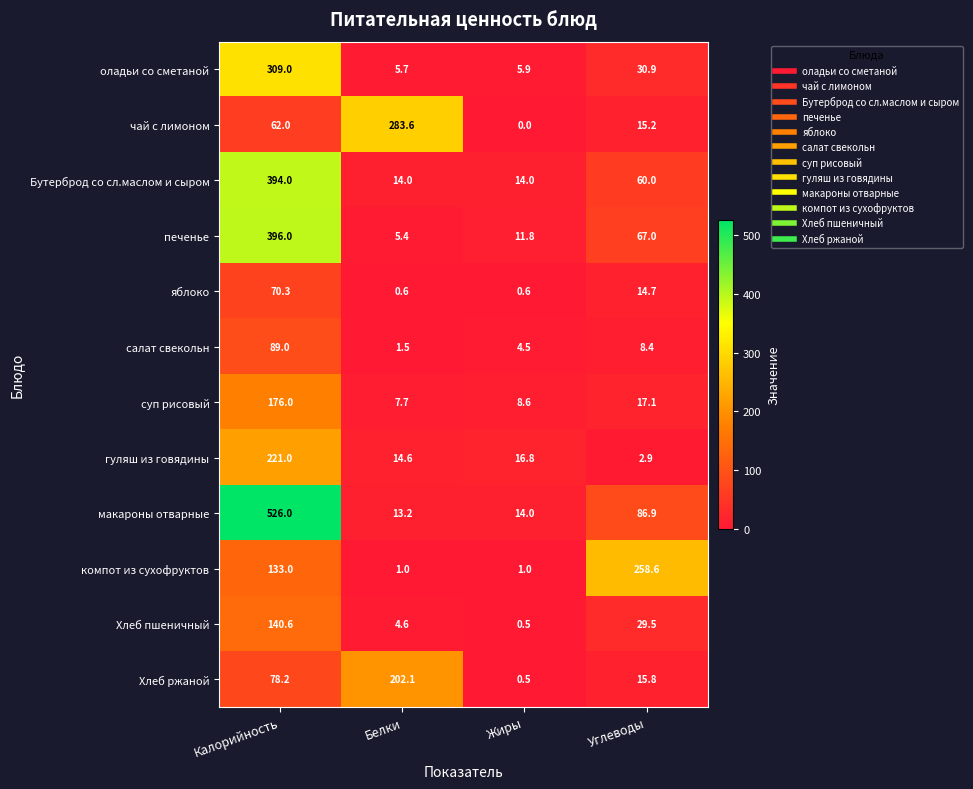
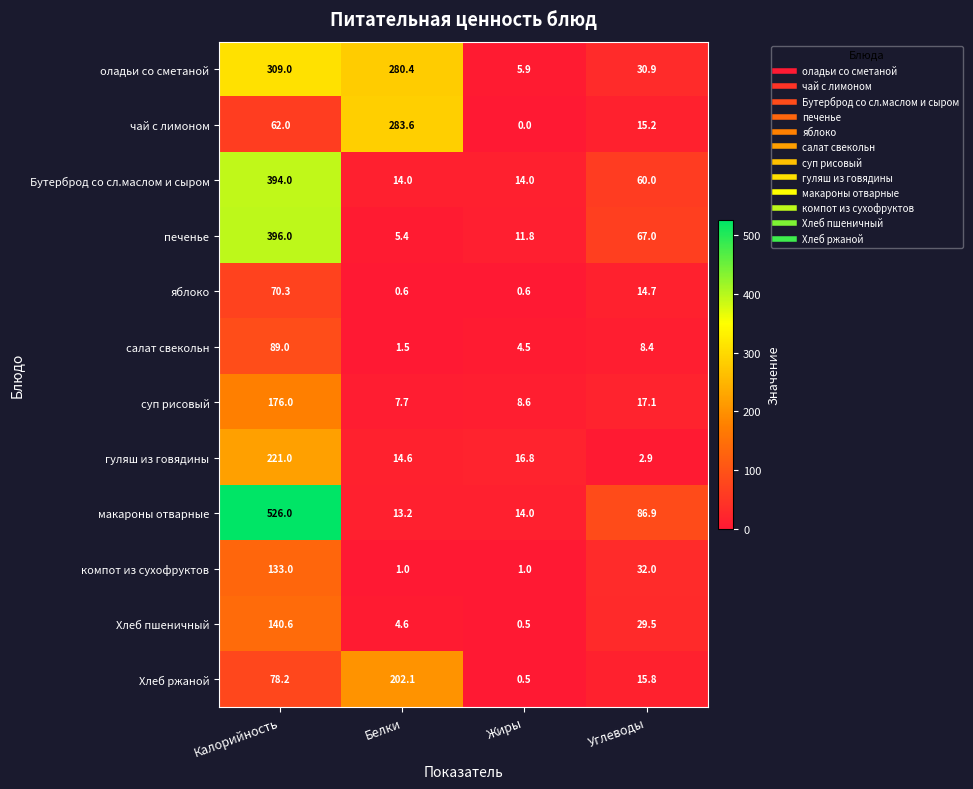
  {
    "оладьи со сметаной": {
      "Калорийность": 309.0,
-     "Белки": 5.7,
+     "Белки": 280.4,
      "Жиры": 5.9,
      "Углеводы": 30.9
    },
    "чай с лимоном": {
      "Калорийность": 62.0,
      "Белки": 283.6,
      "Жиры": 0.0,
      "Углеводы": 15.2
    },
    "Бутерброд со сл.маслом и сыром": {
      "Калорийность": 394.0,
      "Белки": 14.0,
      "Жиры": 14.0,
      "Углеводы": 60.0
    },
    "печенье": {
      "Калорийность": 396.0,
      "Белки": 5.4,
      "Жиры": 11.8,
      "Углеводы": 67.0
    },
    "яблоко": {
      "Калорийность": 70.3,
      "Белки": 0.6,
      "Жиры": 0.6,
      "Углеводы": 14.7
    },
    "салат свекольн": {
      "Калорийность": 89.0,
      "Белки": 1.5,
      "Жиры": 4.5,
      "Углеводы": 8.4
    },
    "суп рисовый": {
      "Калорийность": 176.0,
      "Белки": 7.7,
      "Жиры": 8.6,
      "Углеводы": 17.1
    },
    "гуляш из говядины": {
      "Калорийность": 221.0,
      "Белки": 14.6,
      "Жиры": 16.8,
      "Углеводы": 2.9
    },
    "макароны отварные": {
      "Калорийность": 526.0,
      "Белки": 13.2,
      "Жиры": 14.0,
      "Углеводы": 86.9
    },
    "компот из сухофруктов": {
      "Калорийность": 133.0,
      "Белки": 1.0,
      "Жиры": 1.0,
-     "Углеводы": 258.6
+     "Углеводы": 32.0
    },
    "Хлеб пшеничный": {
      "Калорийность": 140.6,
      "Белки": 4.6,
      "Жиры": 0.5,
      "Углеводы": 29.5
    },
    "Хлеб ржаной": {
      "Калорийность": 78.2,
      "Белки": 202.1,
      "Жиры": 0.5,
      "Углеводы": 15.8
    }
  }
